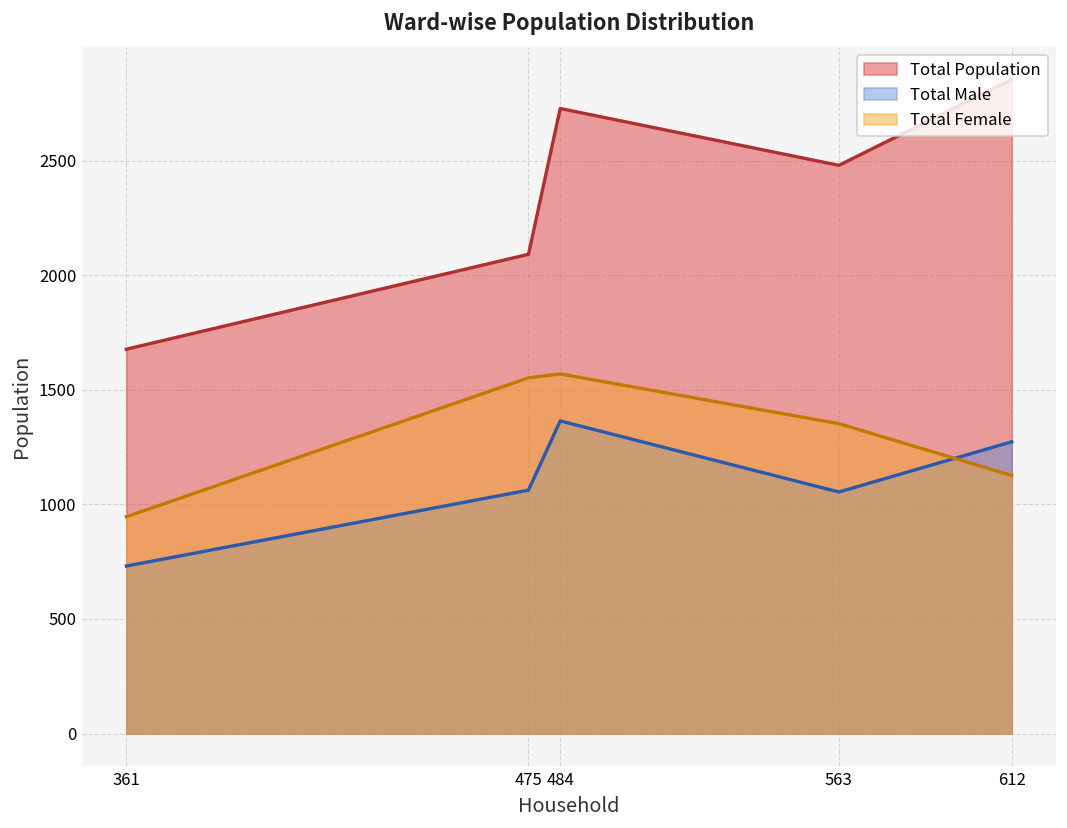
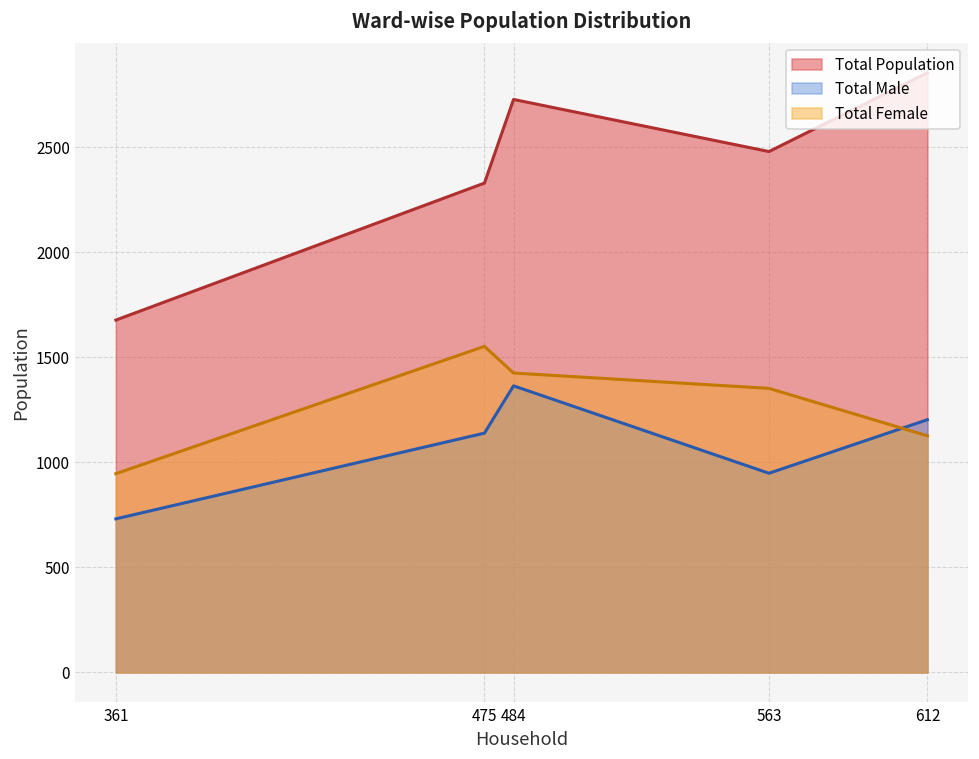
  {
    "Total Population": {
      "361": 1680,
-     "475": 2090,
+     "475": 2330,
      "484": 2730,
      "563": 2480
    },
    "Total Male": {
      "361": 730,
-     "475": 1060,
+     "475": 1140,
      "484": 1360,
-     "563": 1050,
-     "612": 1270
+     "563": 950,
+     "612": 1200
    },
    "Total Female": {
      "361": 950,
      "475": 1550,
-     "484": 1570,
+     "484": 1430,
      "563": 1350,
      "612": 1130
    }
  }
